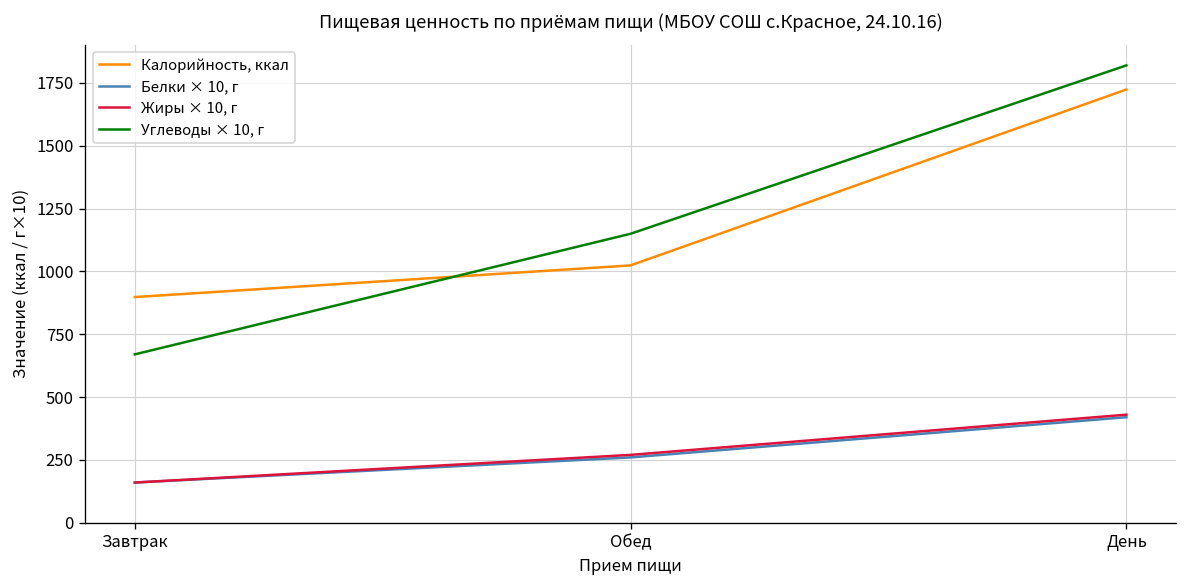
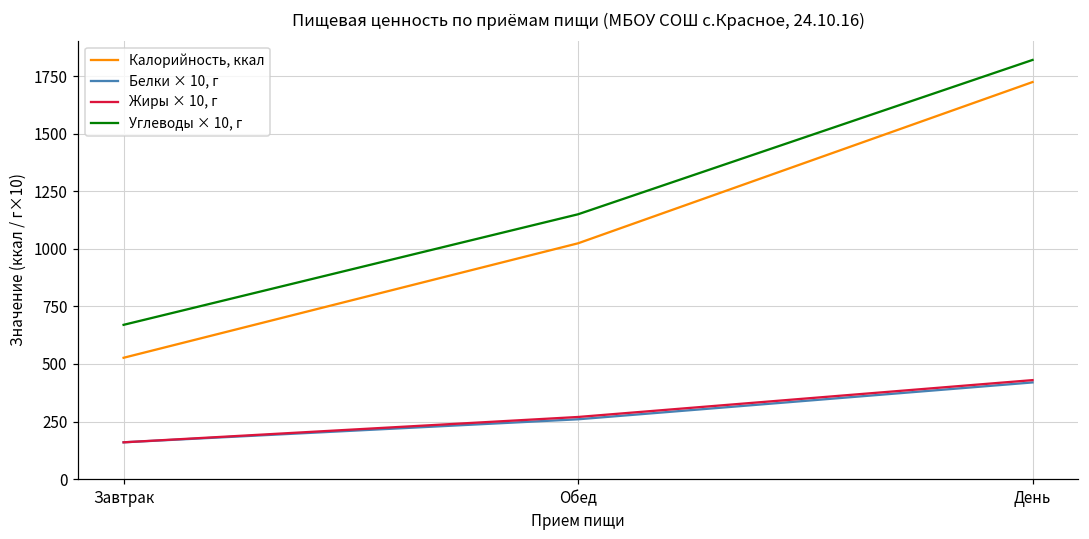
  {
    "Калорийность, ккал": {
-     "Завтрак": 900,
+     "Завтрак": 530,
      "Обед": 1020,
      "День": 1720
    },
    "Углеводы × 10, г": {
      "Завтрак": 670,
      "Обед": 1150,
      "День": 1820
    }
  }
